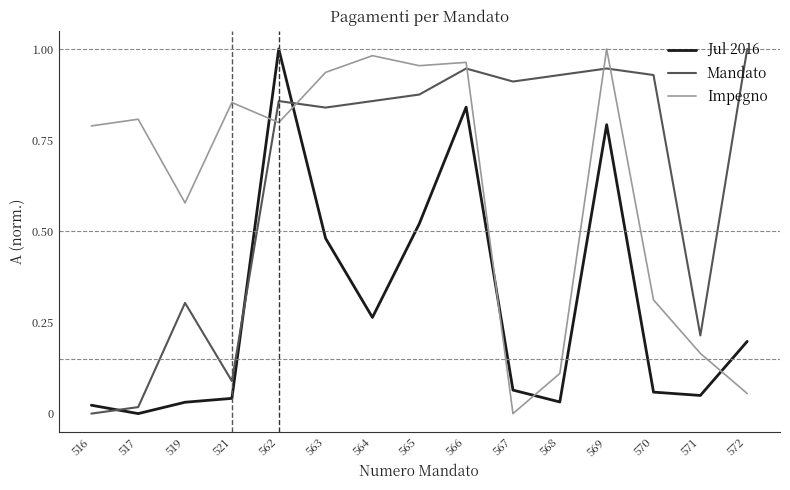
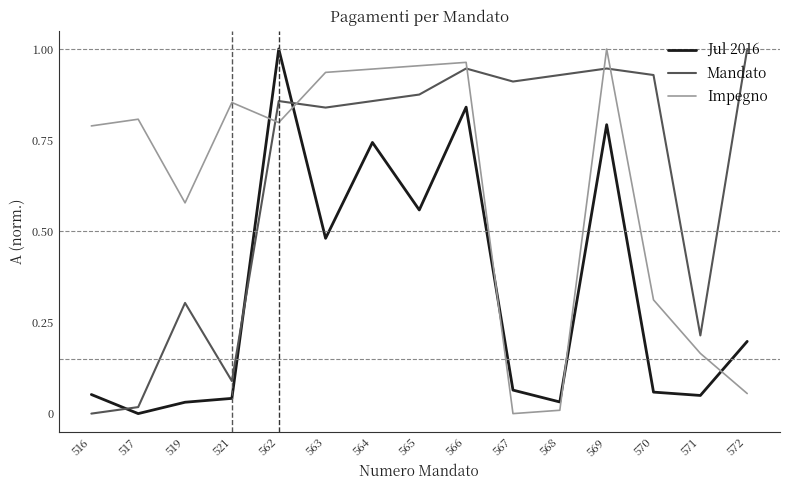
  {
    "Jul 2016": {
-     "516": 0.02,
+     "516": 0.05,
      "517": 0.00,
      "519": 0.03,
      "521": 0.04,
      "562": 1.00,
      "563": 0.48,
-     "564": 0.26,
-     "565": 0.52,
+     "564": 0.74,
+     "565": 0.56,
      "566": 0.84,
      "567": 0.06,
      "568": 0.03,
      "569": 0.79,
      "570": 0.06,
      "571": 0.05,
      "572": 0.20
    },
    "Mandato": {
      "516": 0.00,
      "517": 0.02,
      "519": 0.30,
      "521": 0.09,
      "562": 0.86,
      "563": 0.84,
      "564": 0.86,
      "565": 0.88,
      "566": 0.95,
      "567": 0.91,
      "568": 0.93,
      "569": 0.95,
      "570": 0.93,
      "571": 0.21,
      "572": 1.00
    },
    "Impegno": {
      "516": 0.79,
      "517": 0.81,
      "519": 0.58,
      "521": 0.85,
      "562": 0.80,
      "563": 0.94,
-     "564": 0.98,
+     "564": 0.94,
      "565": 0.95,
      "566": 0.96,
      "567": 0.00,
-     "568": 0.11,
+     "568": 0.01,
      "569": 1.00,
      "570": 0.31,
      "571": 0.17,
      "572": 0.06
    }
  }
